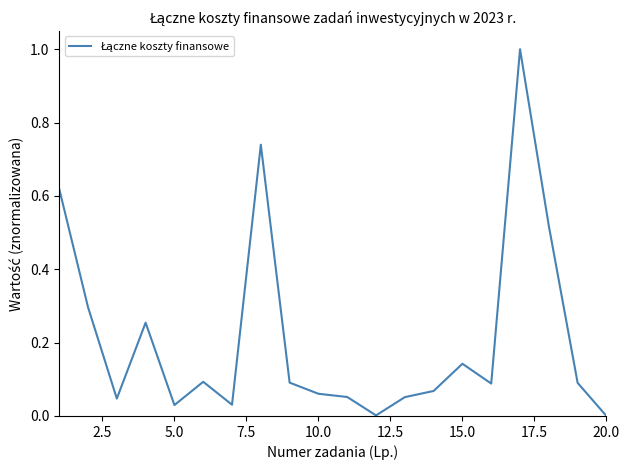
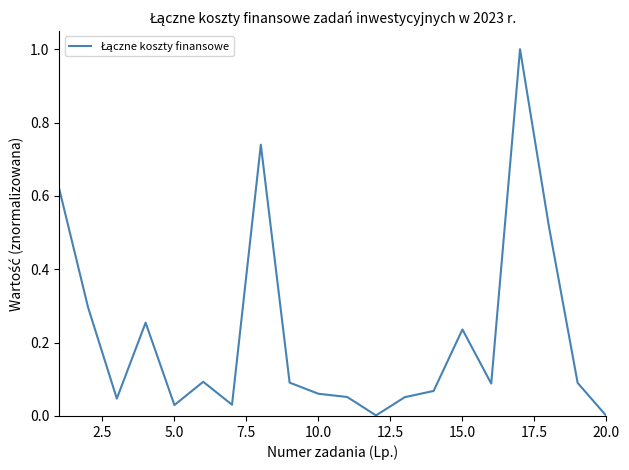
  {
    "5.0": 0.03,
    "10.0": 0.06,
-   "15.0": 0.14,
+   "15.0": 0.24,
    "20.0": 0.00
  }
